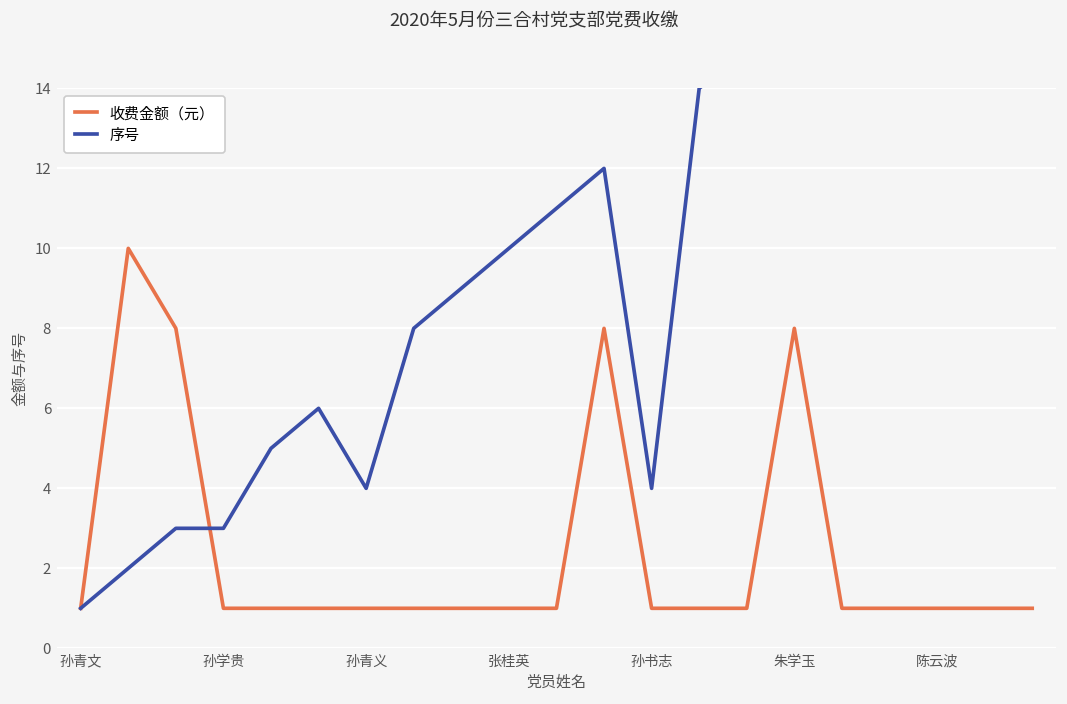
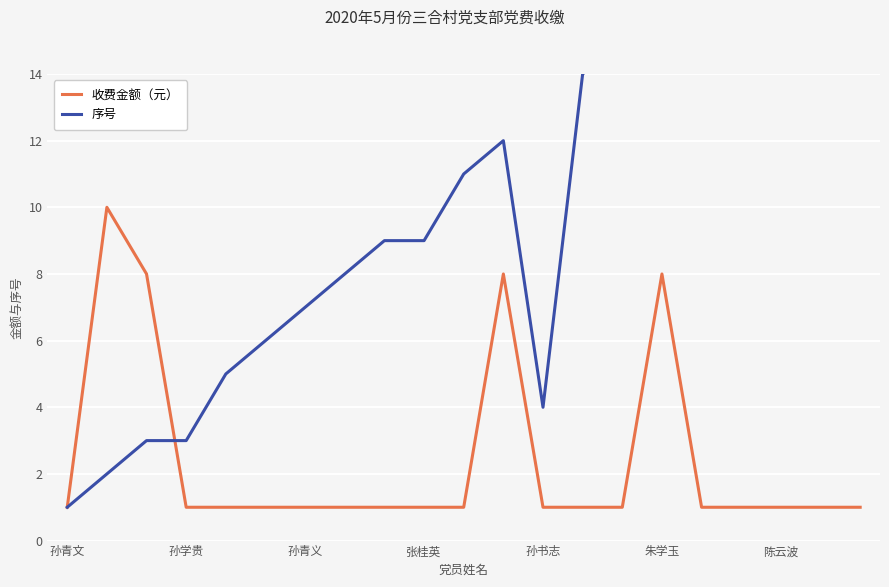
  {
    "收费金额（元）": {
      "孙学贵": 1,
      "孙青义": 1,
      "张桂英": 1,
      "孙书志": 1,
      "朱学玉": 8,
      "陈云波": 1
    },
    "序号": {
      "孙学贵": 3,
-     "孙青义": 4,
-     "张桂英": 10,
+     "孙青义": 7,
+     "张桂英": 9,
      "孙书志": 4
    }
  }
